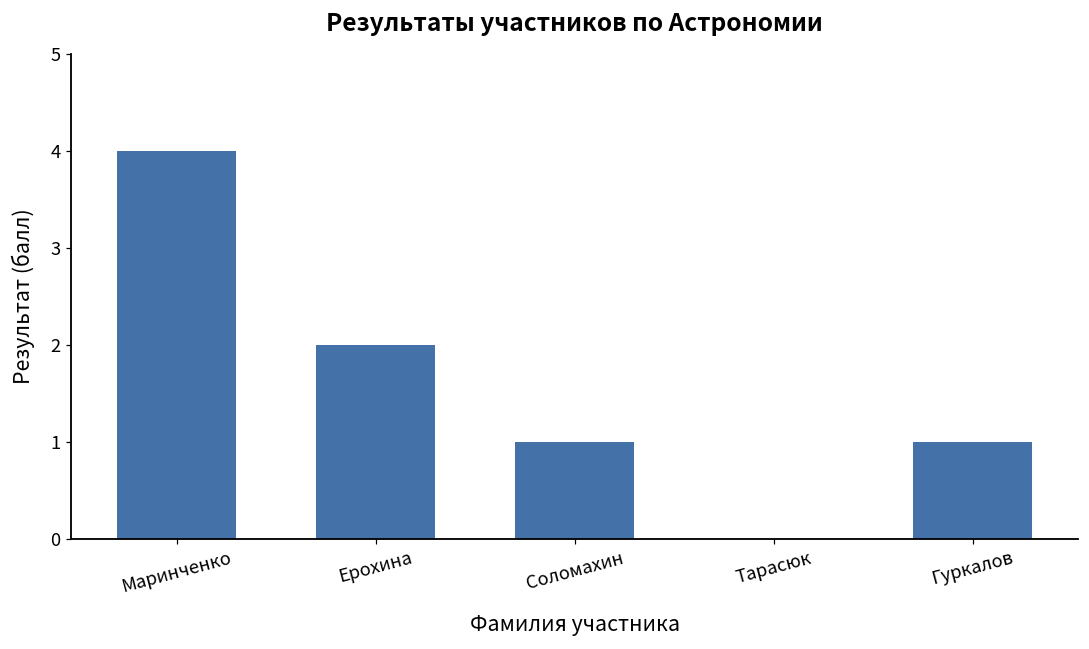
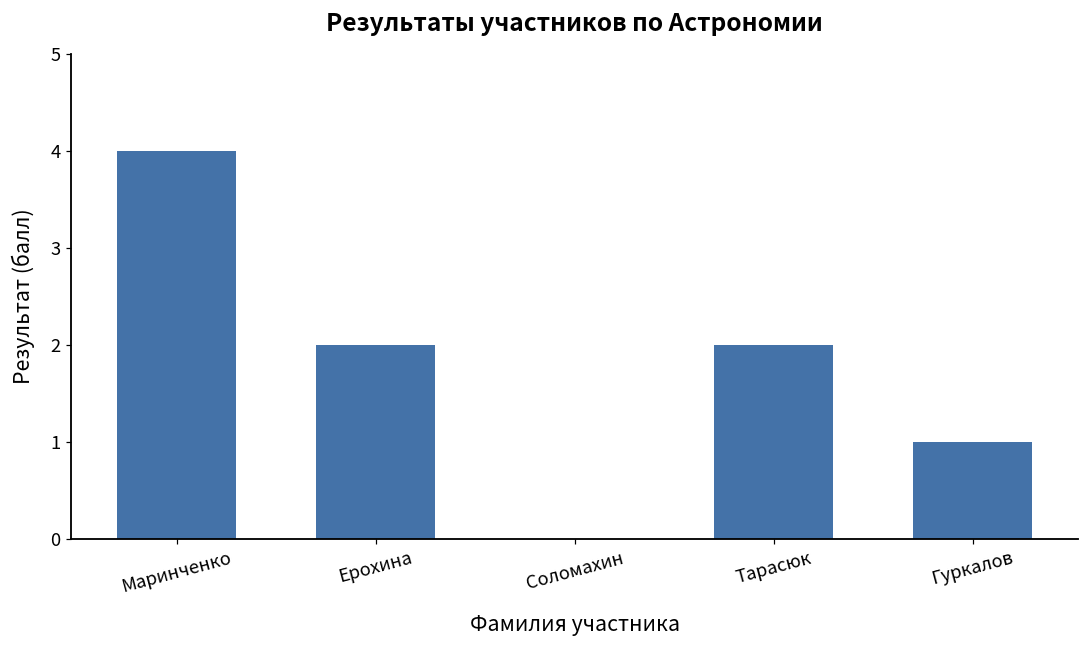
  {
    "Маринченко": 4,
    "Ерохина": 2,
-   "Соломахин": 1,
-   "Тарасюк": 0,
+   "Соломахин": 0,
+   "Тарасюк": 2,
    "Гуркалов": 1
  }
